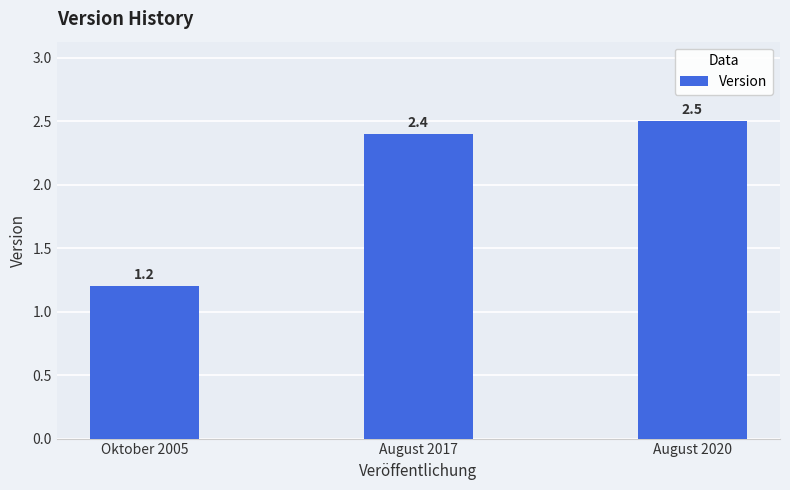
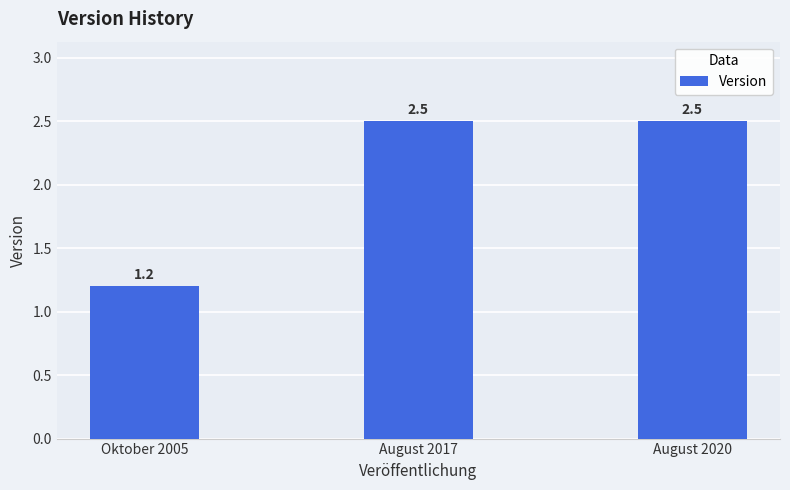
  {
    "Oktober 2005": 1.2,
-   "August 2017": 2.4,
+   "August 2017": 2.5,
    "August 2020": 2.5
  }
